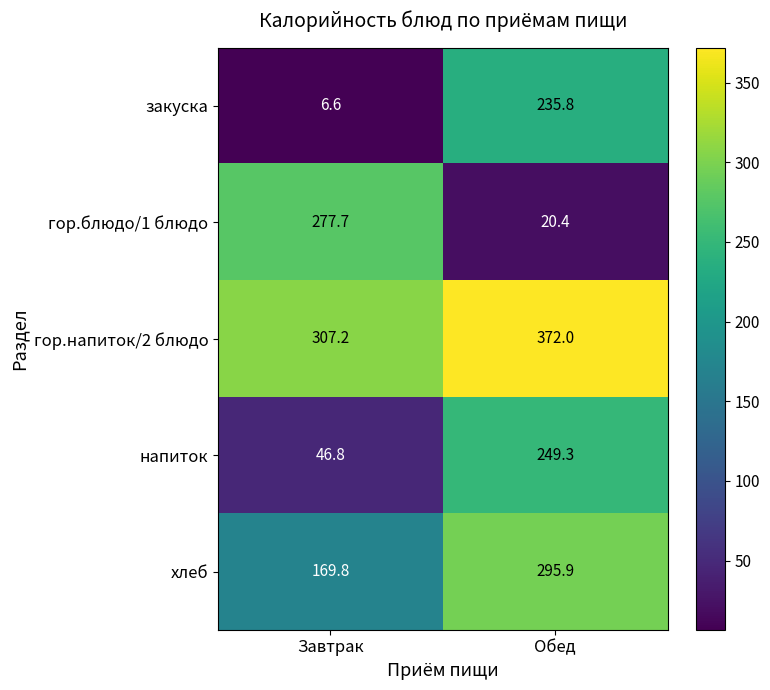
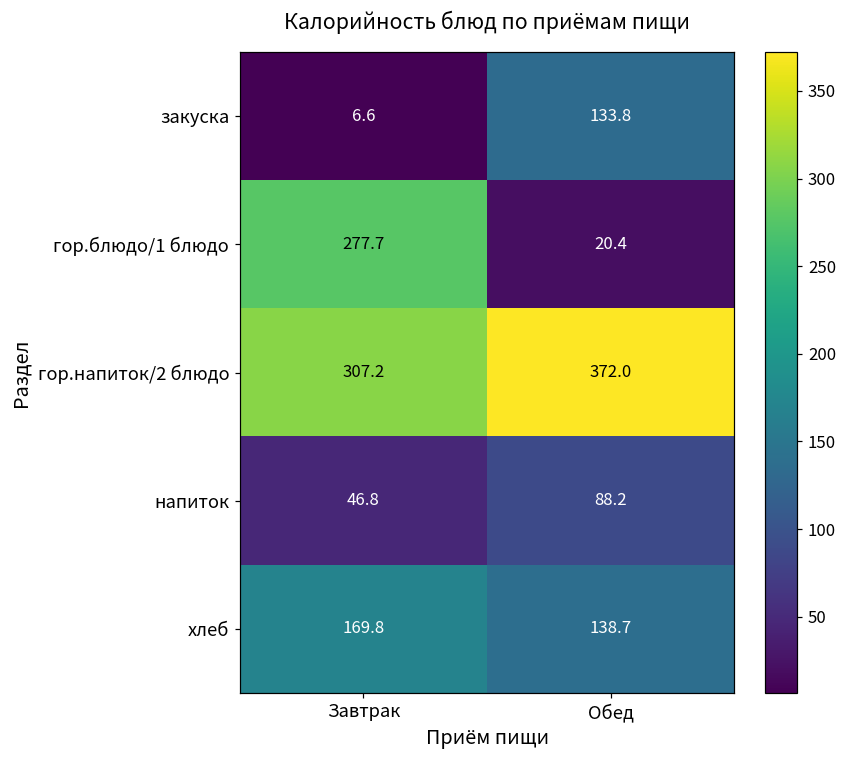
  {
    "закуска": {
      "Завтрак": 6.6,
-     "Обед": 235.8
+     "Обед": 133.8
    },
    "гор.блюдо/1 блюдо": {
      "Завтрак": 277.7,
      "Обед": 20.4
    },
    "гор.напиток/2 блюдо": {
      "Завтрак": 307.2,
      "Обед": 372.0
    },
    "напиток": {
      "Завтрак": 46.8,
-     "Обед": 249.3
+     "Обед": 88.2
    },
    "хлеб": {
      "Завтрак": 169.8,
-     "Обед": 295.9
+     "Обед": 138.7
    }
  }
